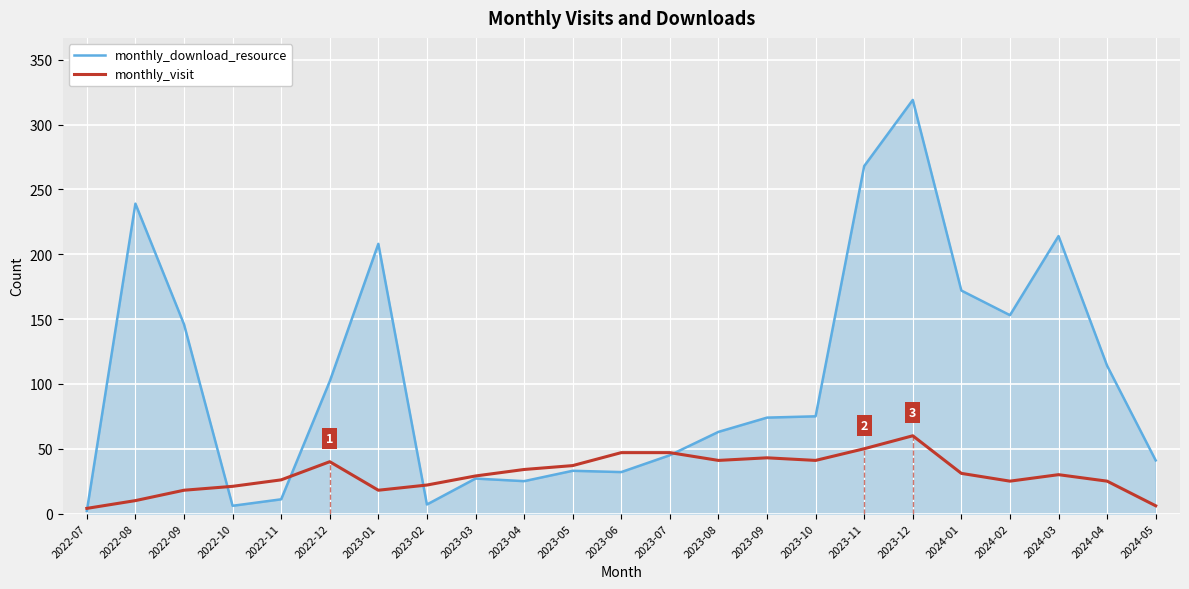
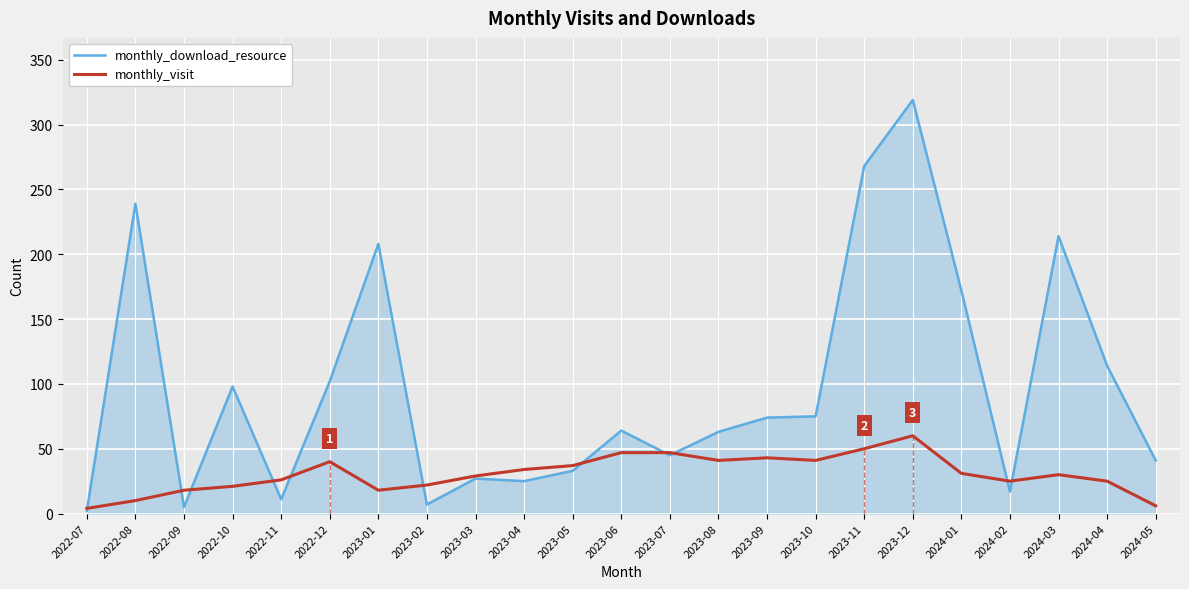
  {
    "monthly_download_resource": {
      "2022-07": 2,
      "2022-08": 239,
-     "2022-09": 146,
-     "2022-10": 6,
+     "2022-09": 5,
+     "2022-10": 98,
      "2022-11": 11,
      "2022-12": 102,
      "2023-01": 208,
      "2023-02": 7,
      "2023-03": 27,
      "2023-04": 25,
      "2023-05": 33,
-     "2023-06": 32,
+     "2023-06": 64,
      "2023-07": 45,
      "2023-08": 63,
      "2023-09": 74,
      "2023-10": 75,
      "2023-11": 268,
      "2023-12": 319,
      "2024-01": 172,
-     "2024-02": 153,
+     "2024-02": 17,
      "2024-03": 214,
      "2024-04": 114,
      "2024-05": 41
    }
  }
